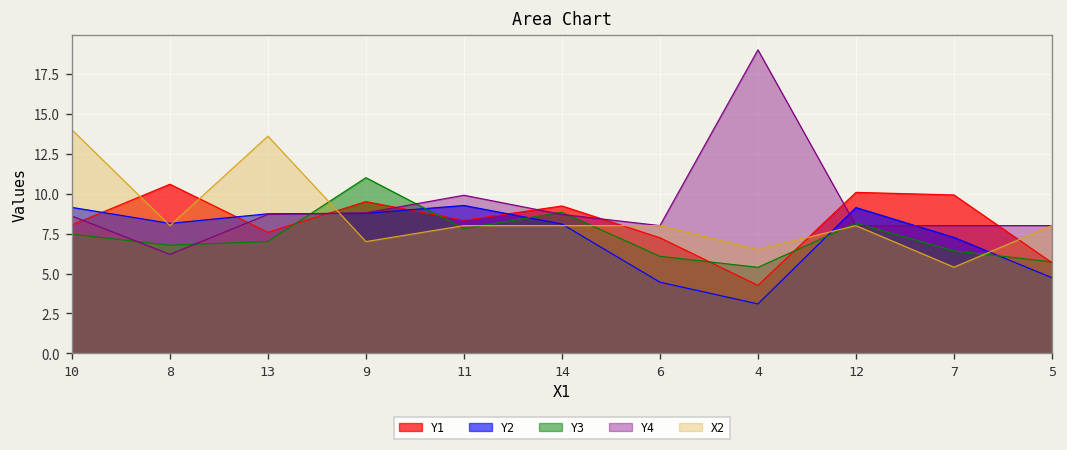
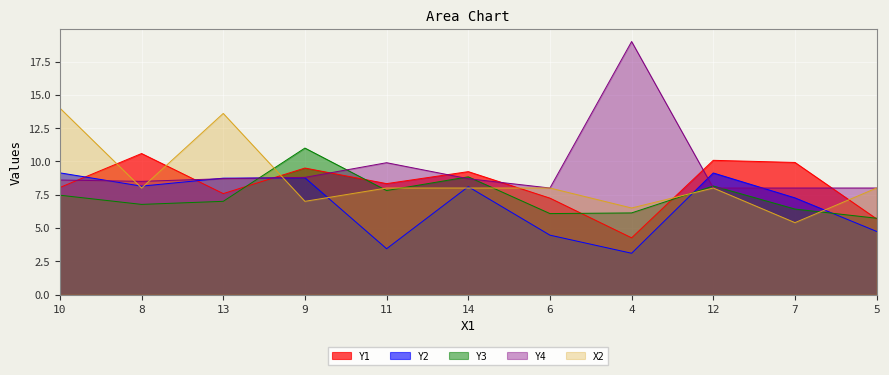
  {
    "Y1": {
      "10": 8.0,
      "8": 10.6,
      "13": 7.6,
      "9": 9.5,
      "11": 8.3,
      "14": 9.2,
      "6": 7.2,
      "4": 4.3,
      "12": 10.1,
      "7": 9.9
    },
    "Y2": {
      "10": 9.1,
-     "11": 9.3,
+     "11": 3.4,
      "6": 4.5,
      "4": 3.1,
      "12": 9.1,
      "7": 7.3,
      "5": 4.7
    },
    "Y3": {
      "10": 7.5,
      "8": 6.8,
      "13": 7.0,
      "9": 11.0,
      "6": 6.1,
-     "4": 5.4,
+     "4": 6.1,
      "7": 6.4
    },
    "Y4": {
      "10": 8.6,
-     "8": 6.2,
+     "8": 8.5,
      "11": 9.9,
      "4": 19.0,
      "7": 8.0
    },
    "X2": {
      "10": 14.0,
      "13": 13.6,
      "9": 7.0,
      "4": 6.5,
      "7": 5.4
    }
  }
